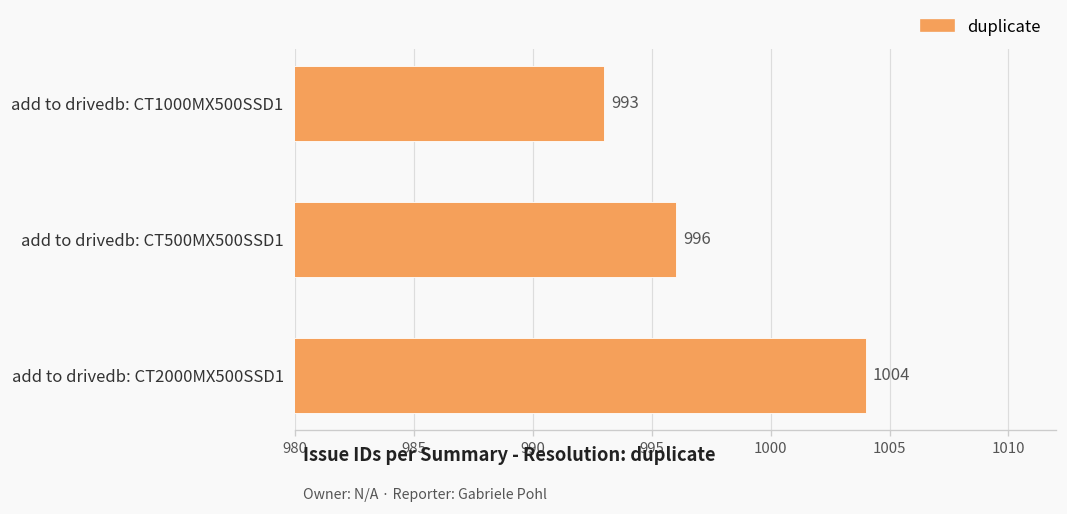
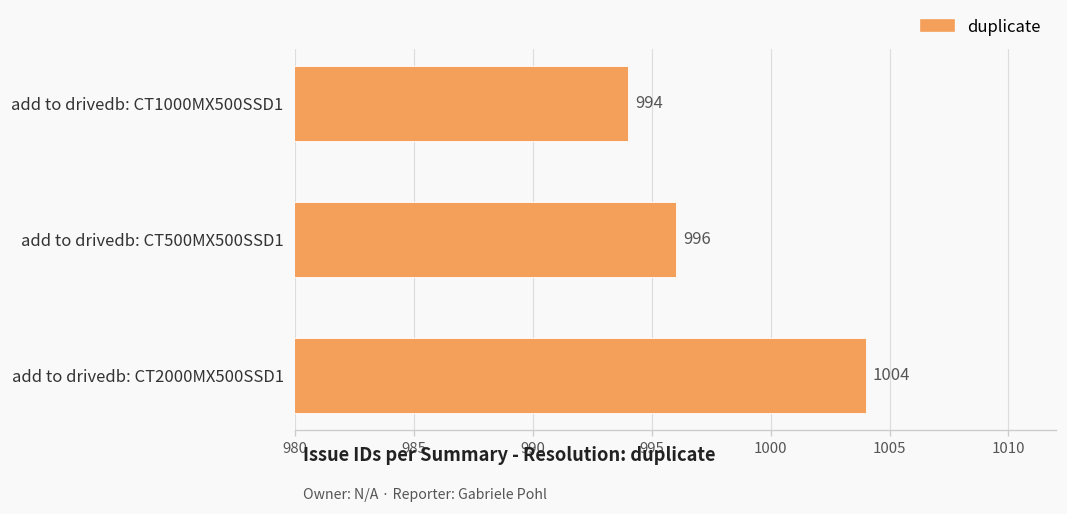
  {
-   "add to drivedb: CT1000MX500SSD1": 993,
+   "add to drivedb: CT1000MX500SSD1": 994,
    "add to drivedb: CT500MX500SSD1": 996,
    "add to drivedb: CT2000MX500SSD1": 1004
  }
